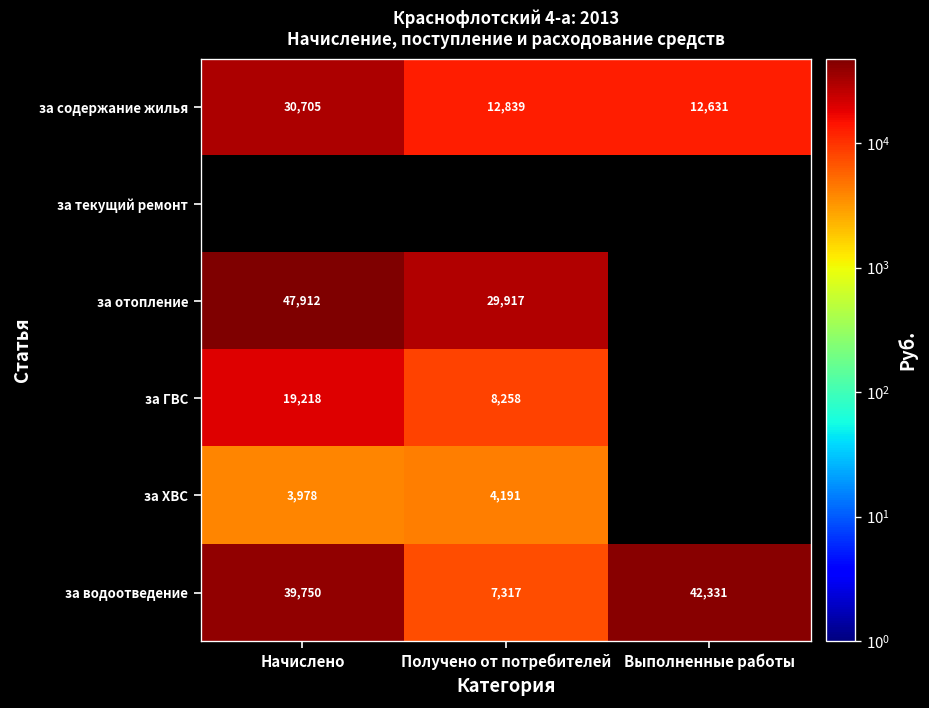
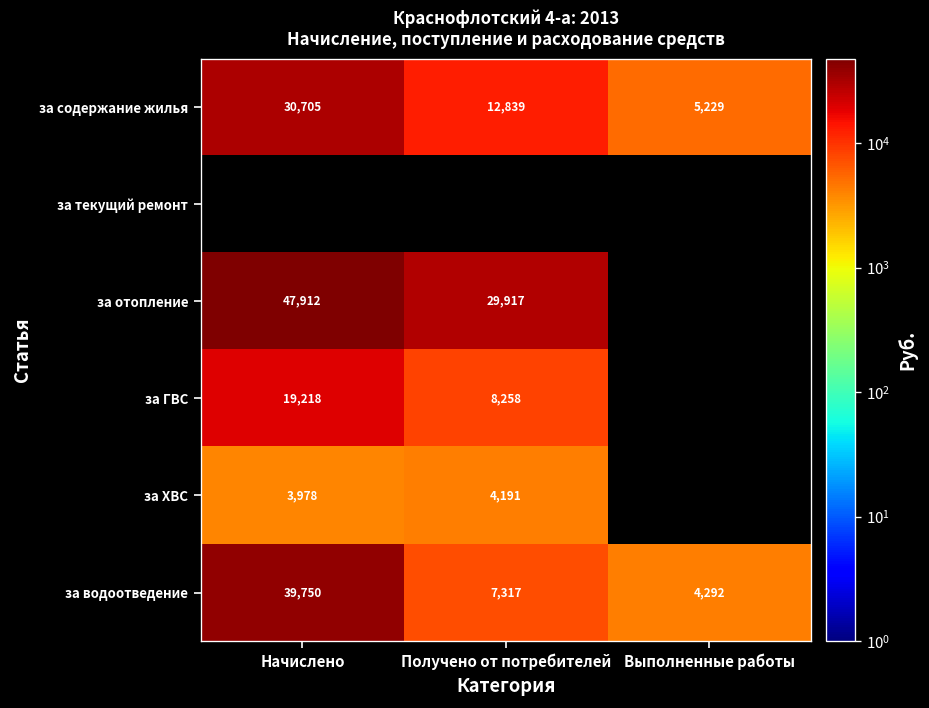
  {
    "за содержание жилья": {
      "Начислено": "30,705",
      "Получено от потребителей": "12,839",
-     "Выполненные работы": "12,631"
+     "Выполненные работы": "5,229"
    },
    "за отопление": {
      "Начислено": "47,912",
      "Получено от потребителей": "29,917"
    },
    "за ГВС": {
      "Начислено": "19,218",
      "Получено от потребителей": "8,258"
    },
    "за ХВС": {
      "Начислено": "3,978",
      "Получено от потребителей": "4,191"
    },
    "за водоотведение": {
      "Начислено": "39,750",
      "Получено от потребителей": "7,317",
-     "Выполненные работы": "42,331"
+     "Выполненные работы": "4,292"
    }
  }
